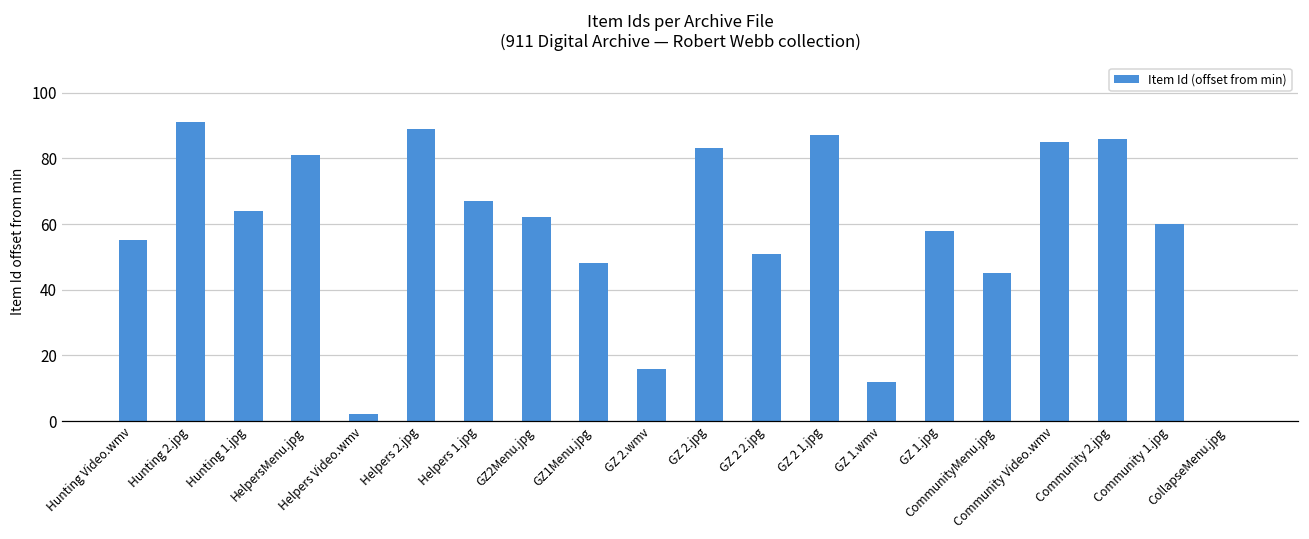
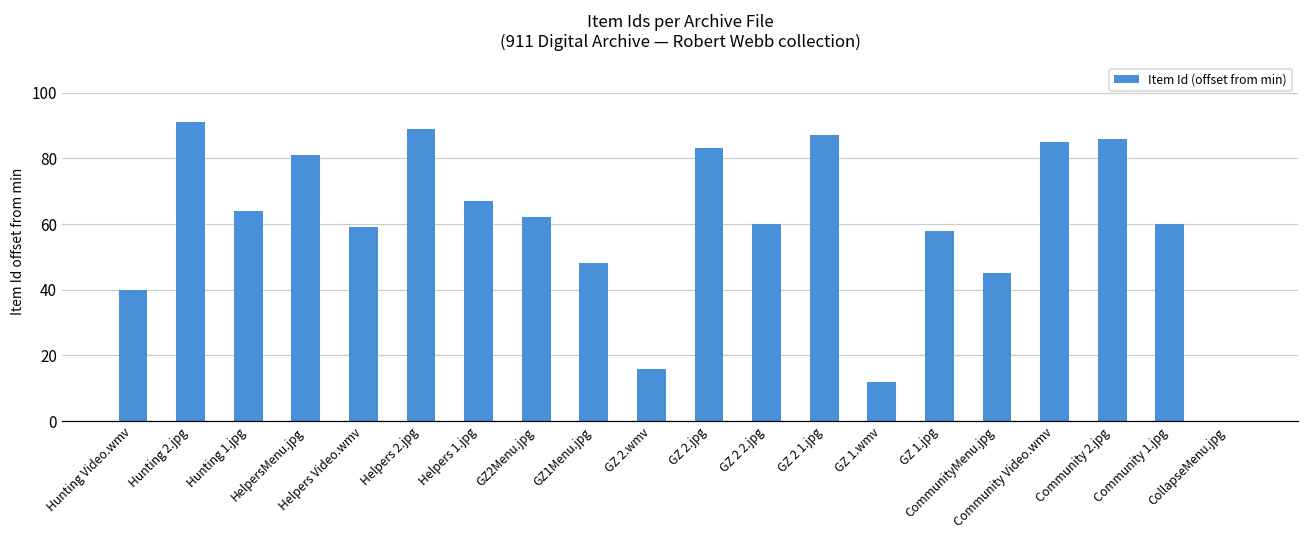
  {
-   "Hunting Video.wmv": 55,
+   "Hunting Video.wmv": 40,
    "Hunting 2.jpg": 91,
    "Hunting 1.jpg": 64,
    "HelpersMenu.jpg": 81,
-   "Helpers Video.wmv": 2,
+   "Helpers Video.wmv": 59,
    "Helpers 2.jpg": 89,
    "Helpers 1.jpg": 67,
    "GZ2Menu.jpg": 62,
    "GZ1Menu.jpg": 48,
    "GZ 2.wmv": 16,
    "GZ 2.jpg": 83,
-   "GZ 2 2.jpg": 51,
+   "GZ 2 2.jpg": 60,
    "GZ 2 1.jpg": 87,
    "GZ 1.wmv": 12,
    "GZ 1.jpg": 58,
    "CommunityMenu.jpg": 45,
    "Community Video.wmv": 85,
    "Community 2.jpg": 86,
    "Community 1.jpg": 60,
    "CollapseMenu.jpg": 0
  }
